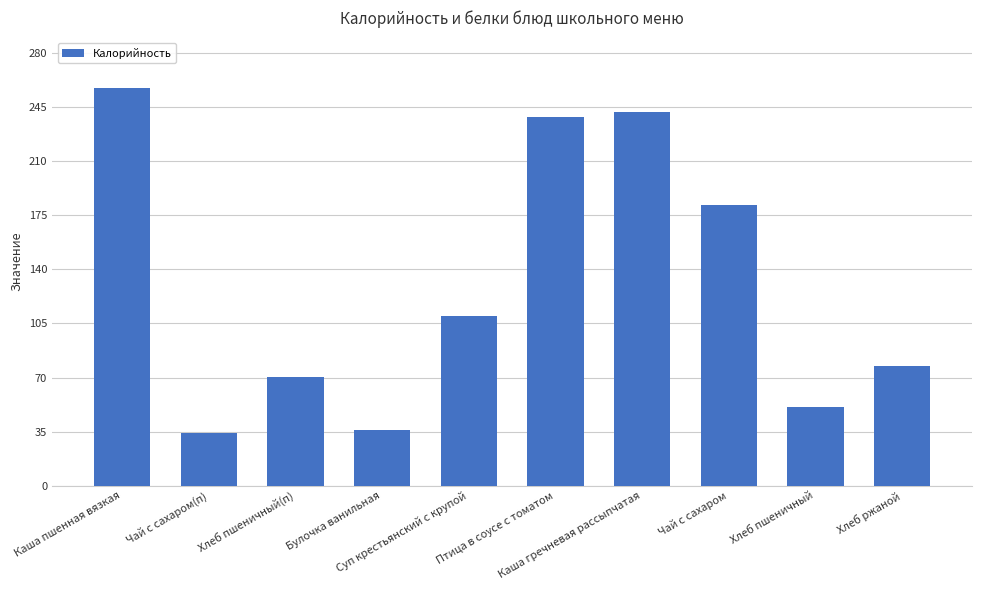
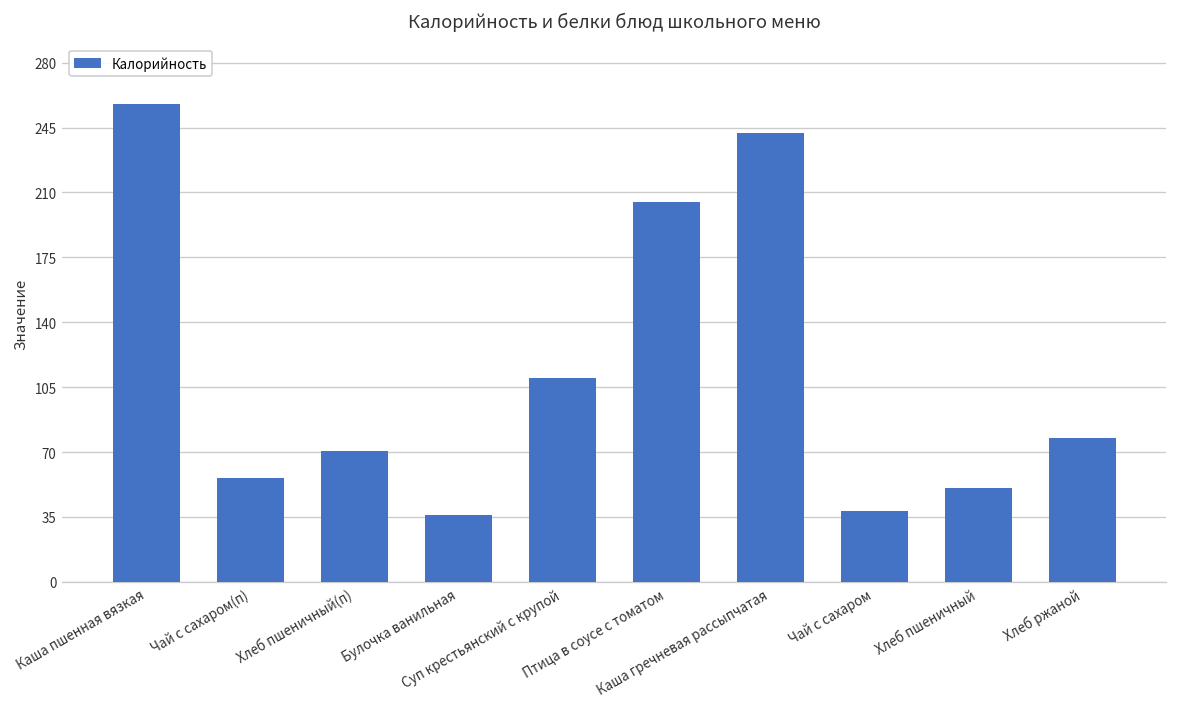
  {
    "Каша пшенная вязкая": 258,
-   "Чай с сахаром(п)": 34,
+   "Чай с сахаром(п)": 56,
    "Хлеб пшеничный(п)": 71,
    "Булочка ванильная": 36,
    "Суп крестьянский с крупой": 110,
-   "Птица в соусе с томатом": 239,
+   "Птица в соусе с томатом": 205,
    "Каша гречневая рассыпчатая": 242,
-   "Чай с сахаром": 182,
+   "Чай с сахаром": 38,
    "Хлеб пшеничный": 51,
    "Хлеб ржаной": 78
  }
